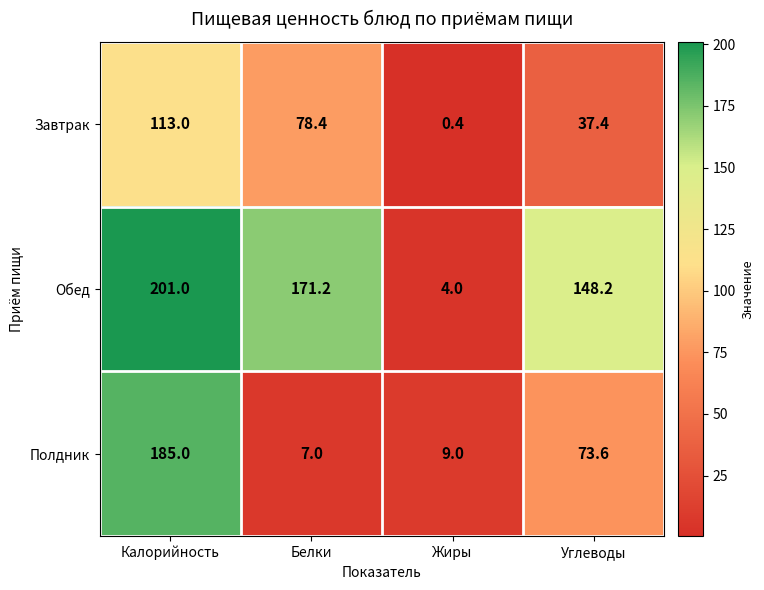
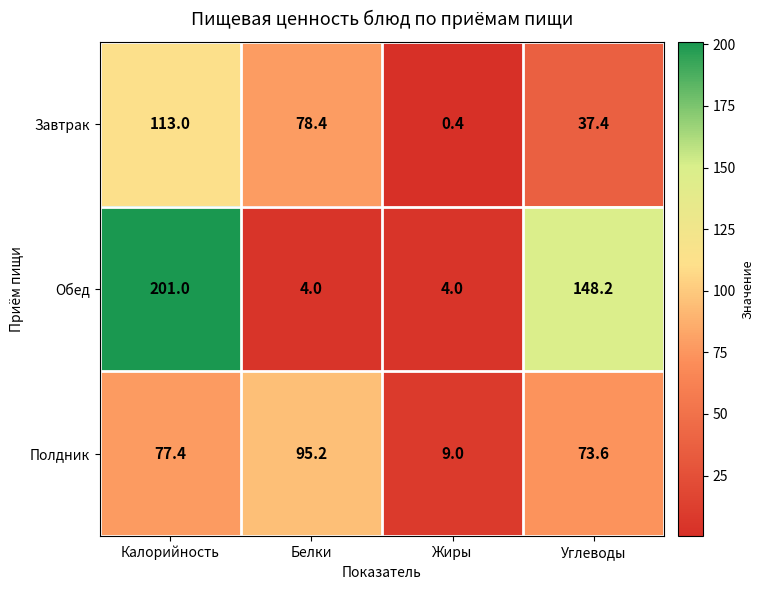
  {
    "Завтрак": {
      "Калорийность": 113.0,
      "Белки": 78.4,
      "Жиры": 0.4,
      "Углеводы": 37.4
    },
    "Обед": {
      "Калорийность": 201.0,
-     "Белки": 171.2,
+     "Белки": 4.0,
      "Жиры": 4.0,
      "Углеводы": 148.2
    },
    "Полдник": {
-     "Калорийность": 185.0,
-     "Белки": 7.0,
+     "Калорийность": 77.4,
+     "Белки": 95.2,
      "Жиры": 9.0,
      "Углеводы": 73.6
    }
  }
